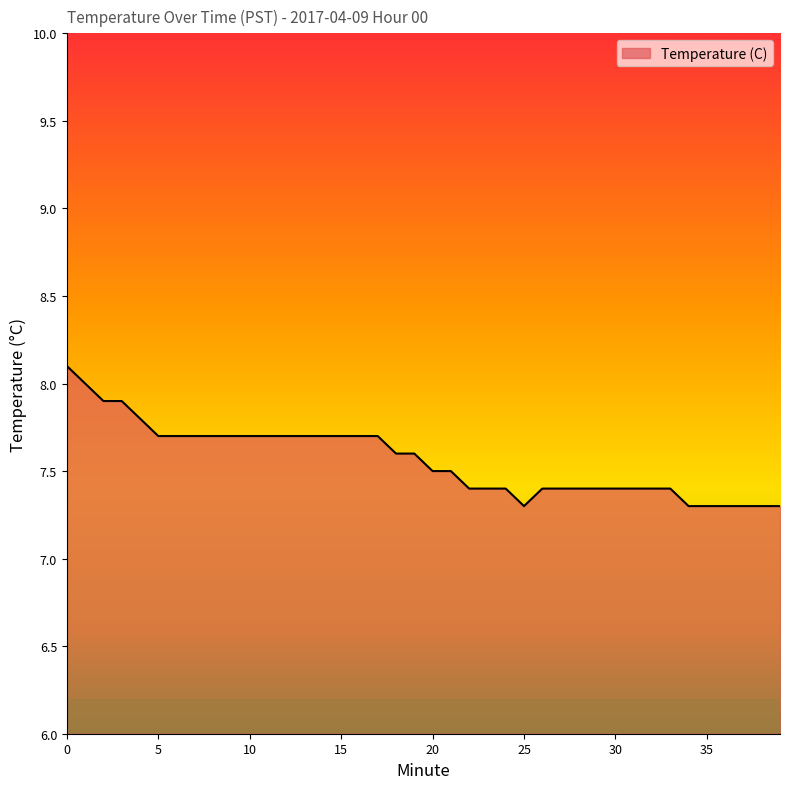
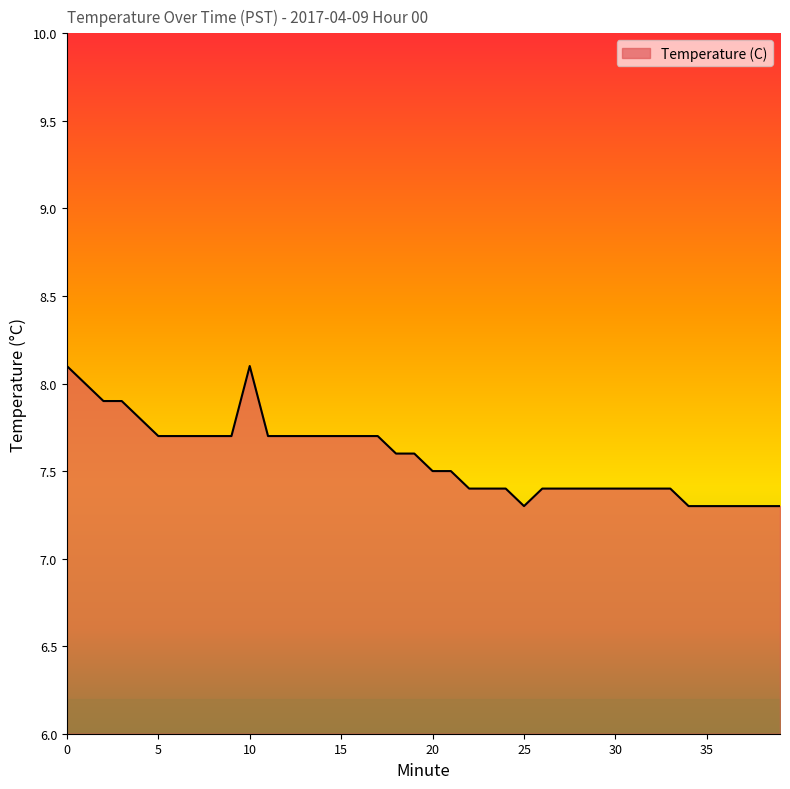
  {
    "0": 8.1,
    "5": 7.7,
-   "10": 7.7,
+   "10": 8.1,
    "15": 7.7,
    "20": 7.5,
    "25": 7.3,
    "30": 7.4,
    "35": 7.3
  }
